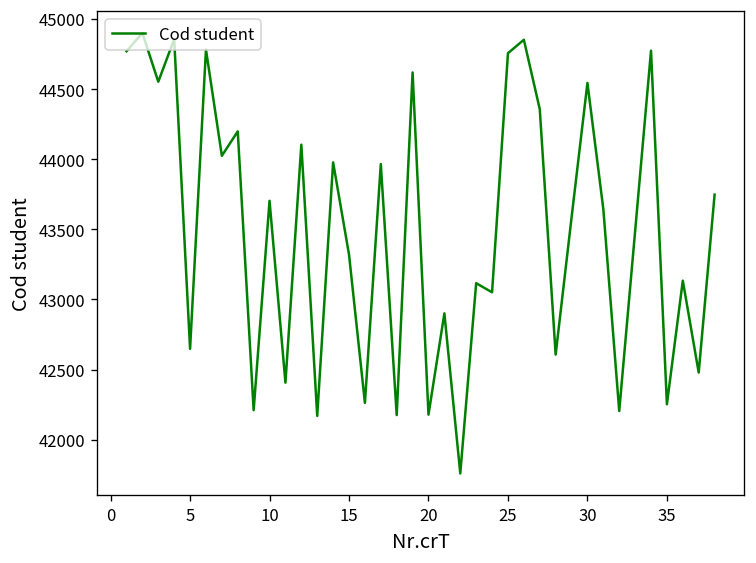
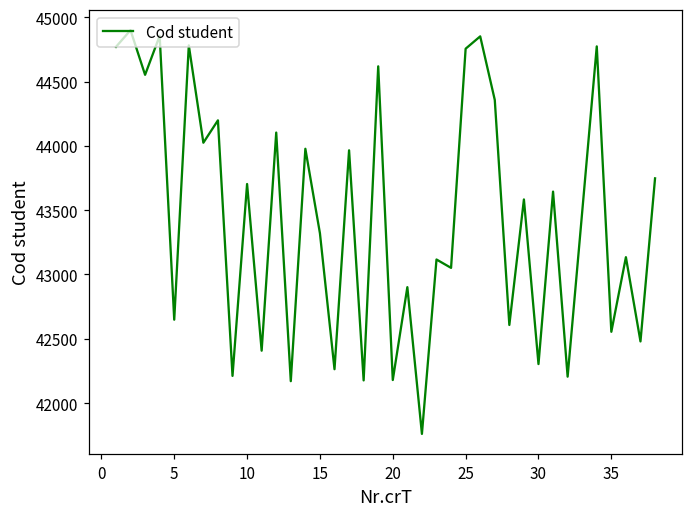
  {
    "5": 42650,
    "10": 43700,
    "15": 43320,
    "20": 42180,
    "25": 44760,
-   "30": 44540,
-   "35": 42250
+   "30": 42300,
+   "35": 42550
  }
